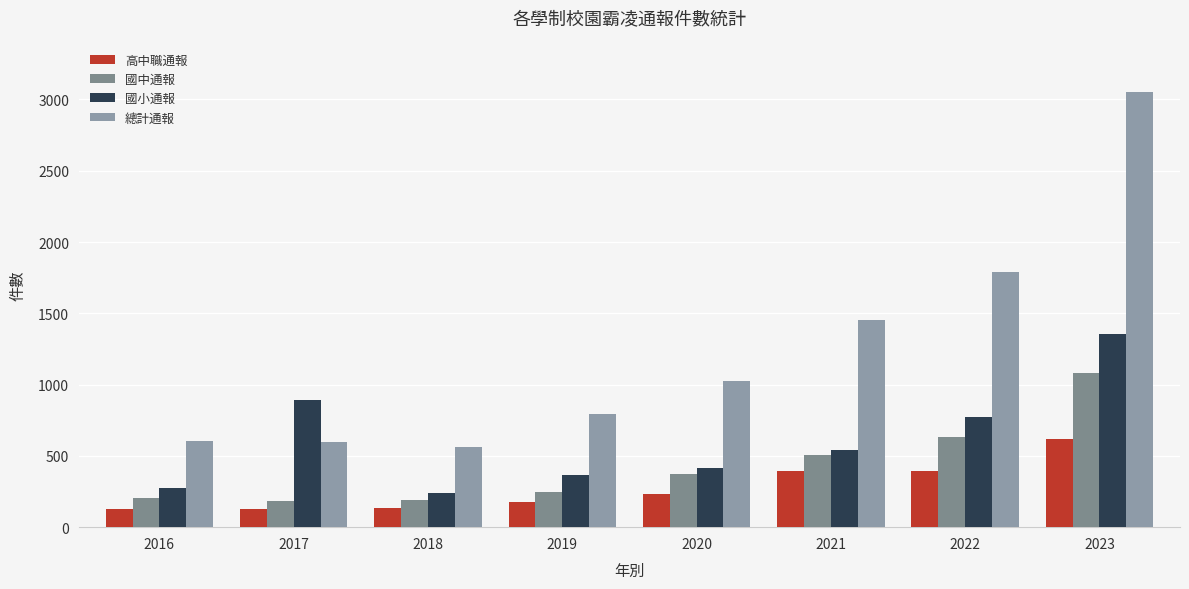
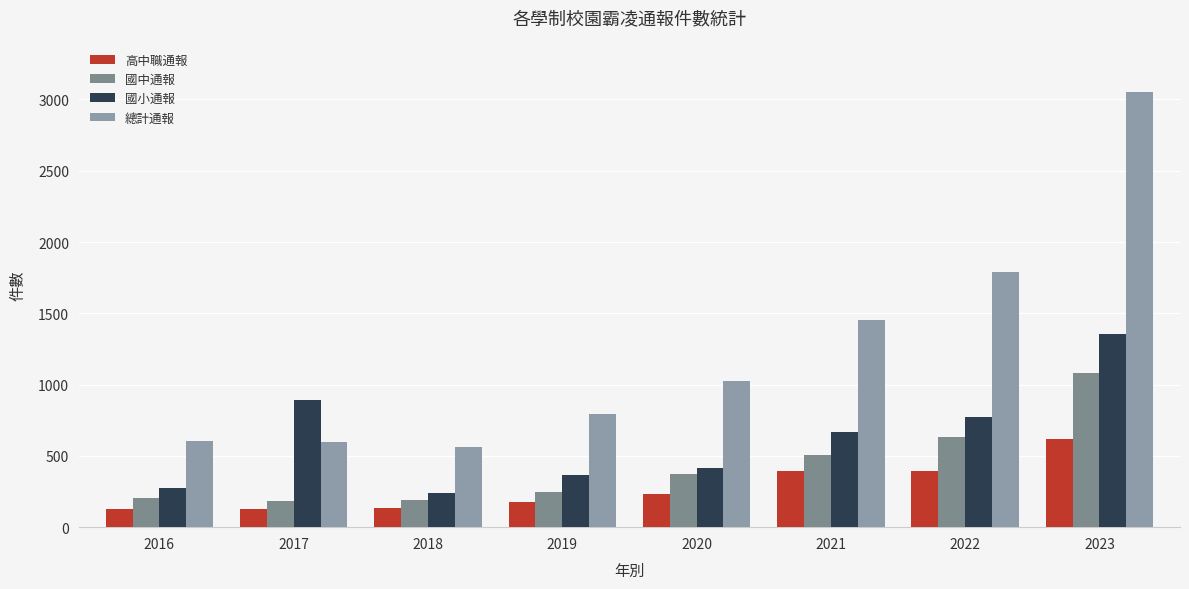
  {
    "高中職通報": {
      "2016": 130,
      "2017": 130,
      "2018": 130,
      "2019": 180,
      "2020": 230,
      "2021": 390,
      "2022": 390,
      "2023": 620
    },
    "國小通報": {
      "2016": 280,
      "2017": 890,
      "2018": 240,
      "2019": 370,
      "2020": 420,
-     "2021": 540,
+     "2021": 670,
      "2022": 770,
      "2023": 1350
    }
  }
